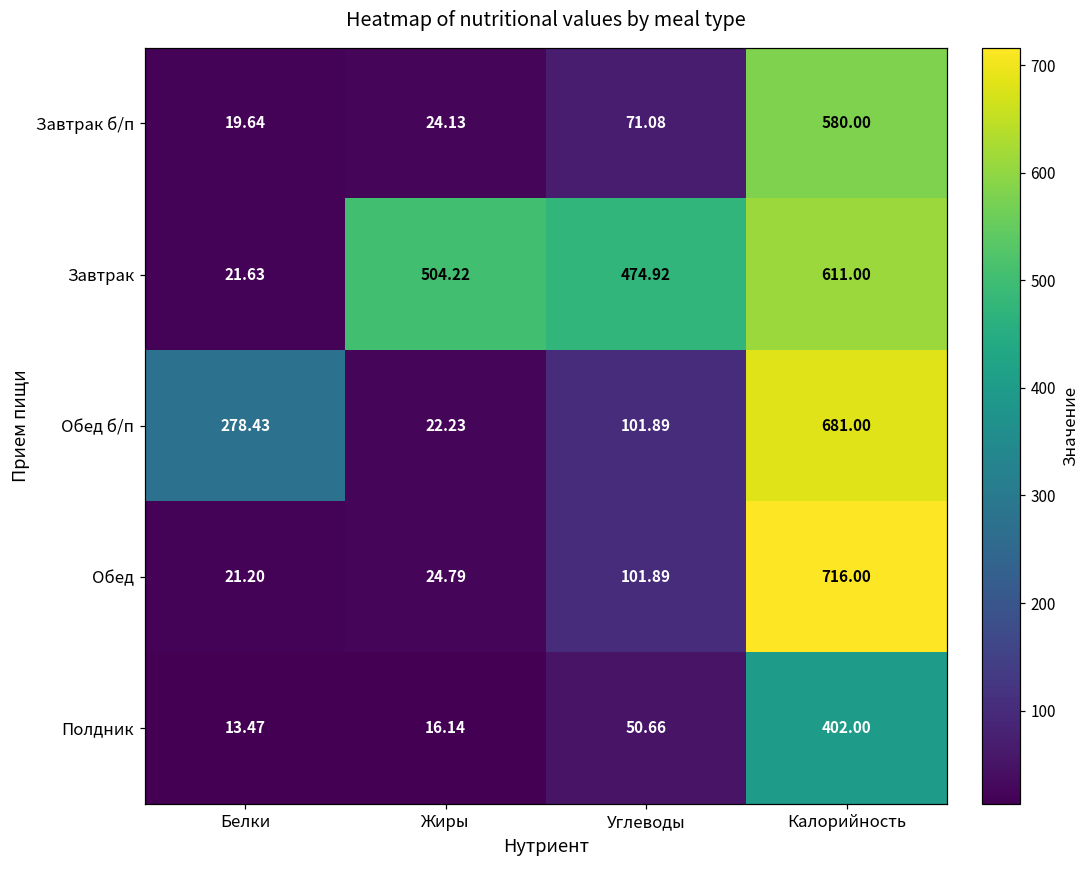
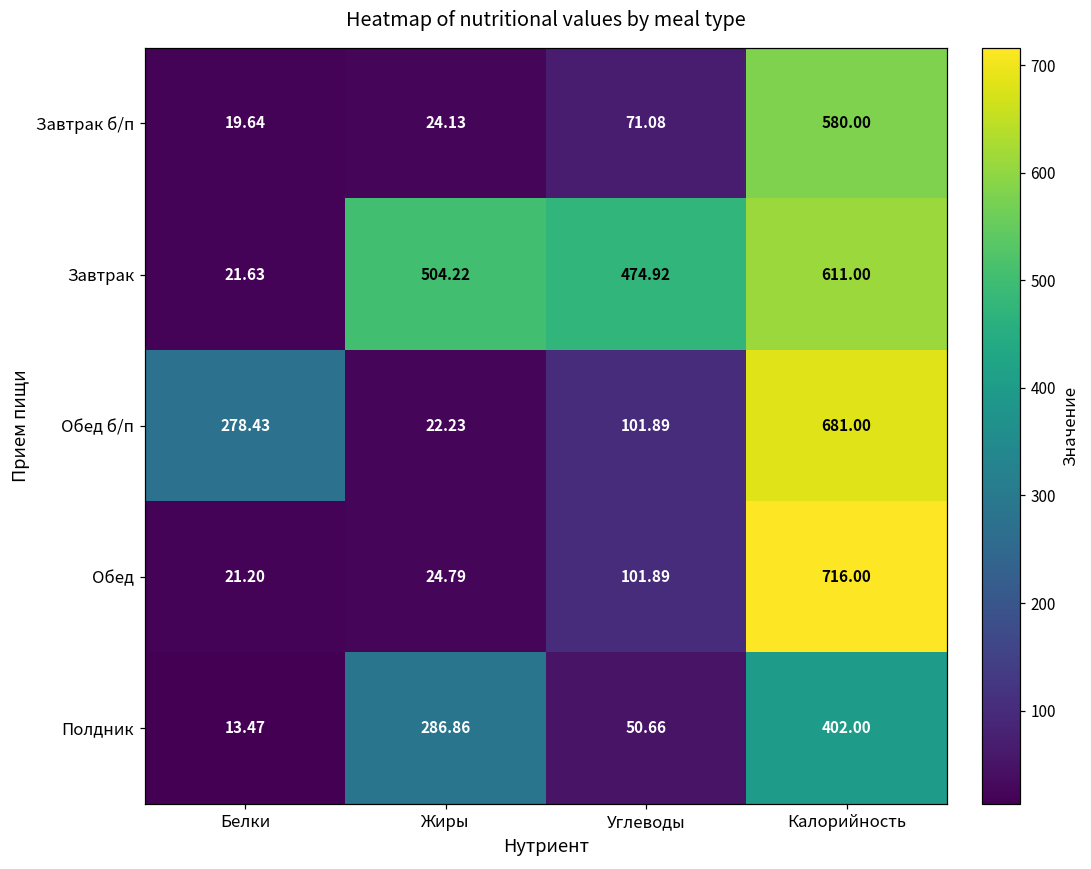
  {
    "Завтрак б/п": {
      "Белки": 19.64,
      "Жиры": 24.13,
      "Углеводы": 71.08,
      "Калорийность": 580.00
    },
    "Завтрак": {
      "Белки": 21.63,
      "Жиры": 504.22,
      "Углеводы": 474.92,
      "Калорийность": 611.00
    },
    "Обед б/п": {
      "Белки": 278.43,
      "Жиры": 22.23,
      "Углеводы": 101.89,
      "Калорийность": 681.00
    },
    "Обед": {
      "Белки": 21.20,
      "Жиры": 24.79,
      "Углеводы": 101.89,
      "Калорийность": 716.00
    },
    "Полдник": {
      "Белки": 13.47,
-     "Жиры": 16.14,
+     "Жиры": 286.86,
      "Углеводы": 50.66,
      "Калорийность": 402.00
    }
  }
